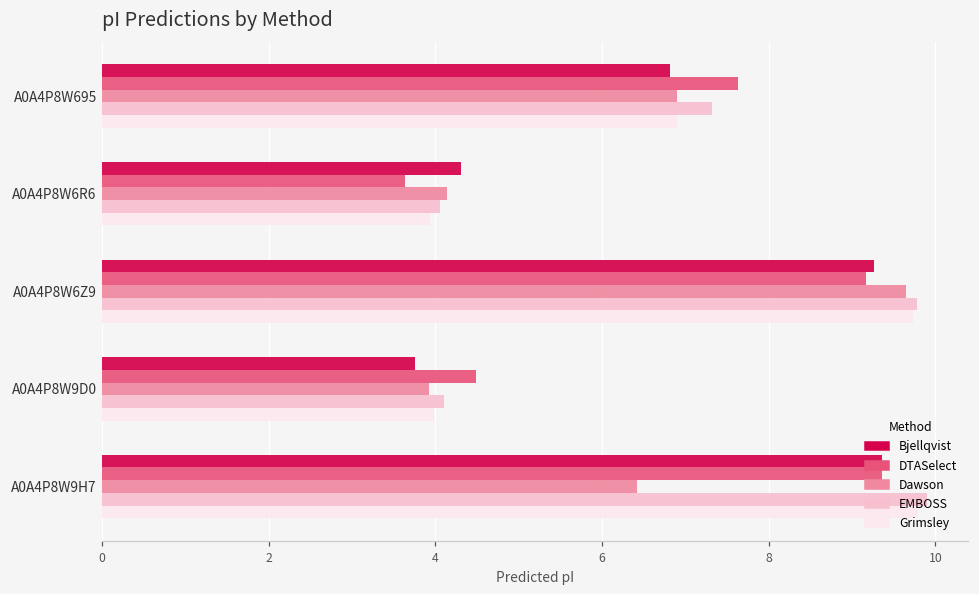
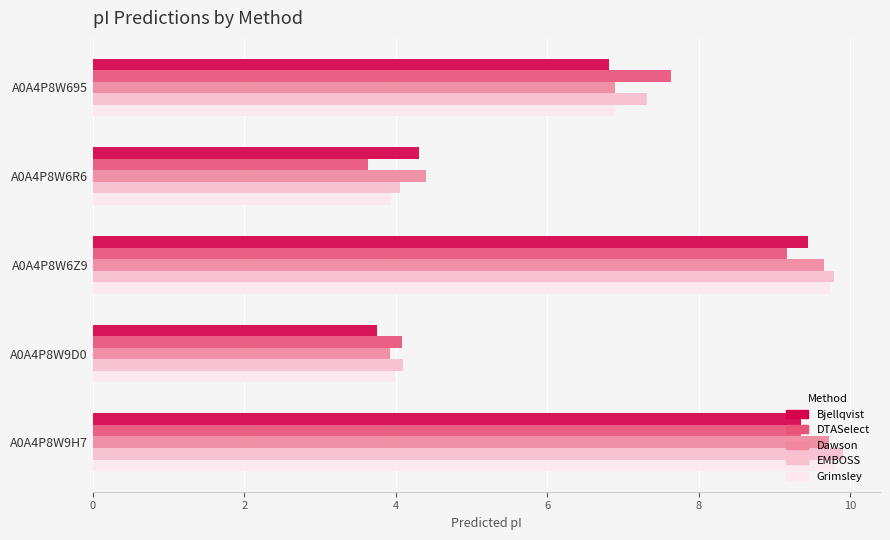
  {
    "Bjellqvist": {
      "A0A4P8W695": 6.8,
      "A0A4P8W6R6": 4.3,
-     "A0A4P8W6Z9": 9.3,
+     "A0A4P8W6Z9": 9.4,
      "A0A4P8W9D0": 3.8,
      "A0A4P8W9H7": 9.4
    },
    "DTASelect": {
      "A0A4P8W695": 7.6,
      "A0A4P8W6R6": 3.6,
      "A0A4P8W6Z9": 9.2,
-     "A0A4P8W9D0": 4.5,
+     "A0A4P8W9D0": 4.1,
      "A0A4P8W9H7": 9.4
    },
    "Dawson": {
      "A0A4P8W695": 6.9,
-     "A0A4P8W6R6": 4.1,
+     "A0A4P8W6R6": 4.4,
      "A0A4P8W6Z9": 9.6,
      "A0A4P8W9D0": 3.9,
-     "A0A4P8W9H7": 6.4
+     "A0A4P8W9H7": 9.7
    }
  }
